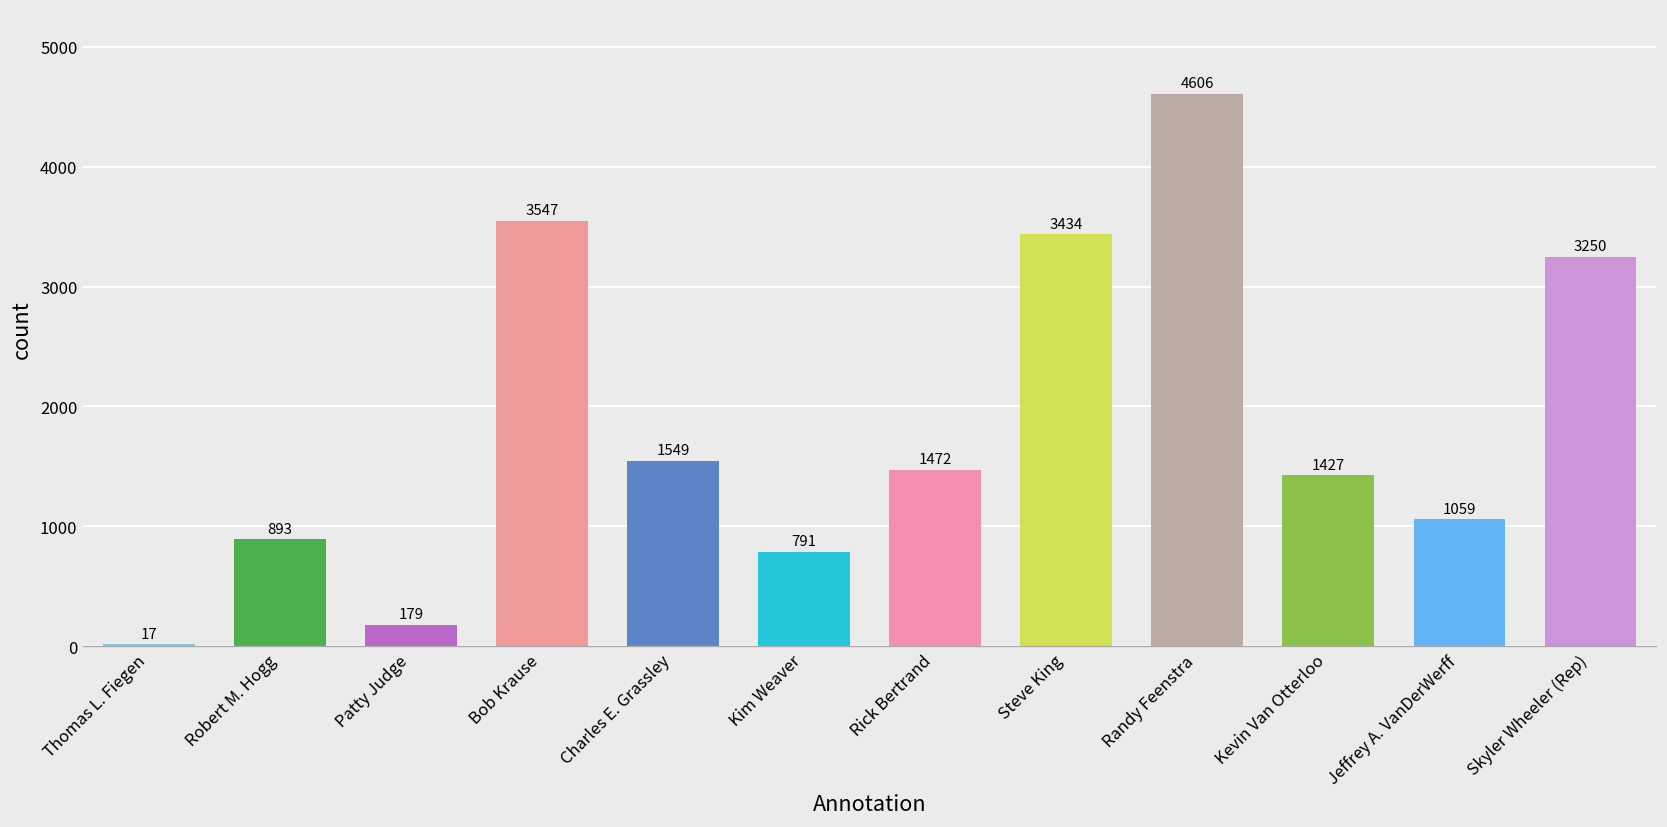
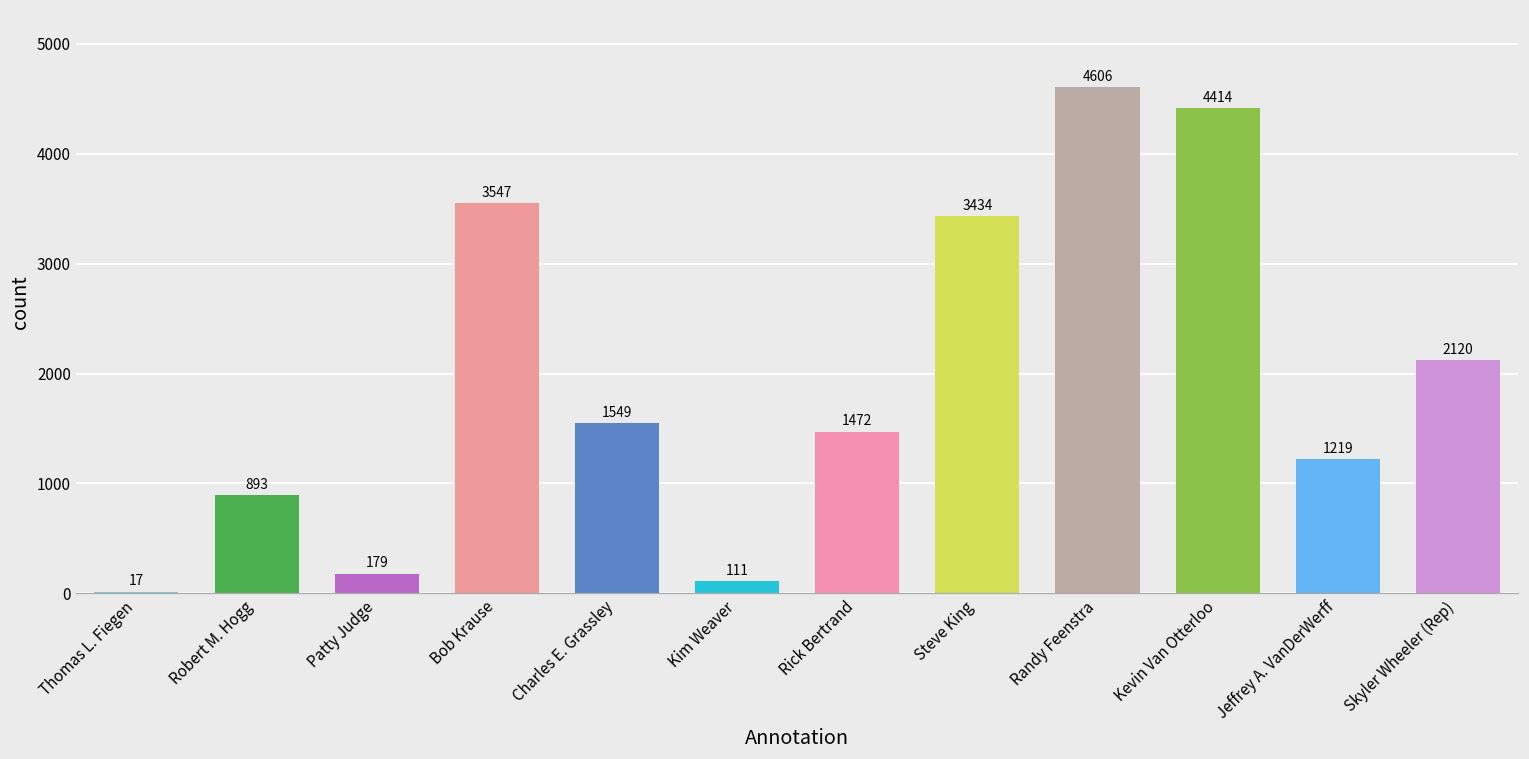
  {
    "Thomas L. Fiegen": 17,
    "Robert M. Hogg": 893,
    "Patty Judge": 179,
    "Bob Krause": 3547,
    "Charles E. Grassley": 1549,
-   "Kim Weaver": 791,
+   "Kim Weaver": 111,
    "Rick Bertrand": 1472,
    "Steve King": 3434,
    "Randy Feenstra": 4606,
-   "Kevin Van Otterloo": 1427,
-   "Jeffrey A. VanDerWerff": 1059,
-   "Skyler Wheeler (Rep)": 3250
+   "Kevin Van Otterloo": 4414,
+   "Jeffrey A. VanDerWerff": 1219,
+   "Skyler Wheeler (Rep)": 2120
  }
